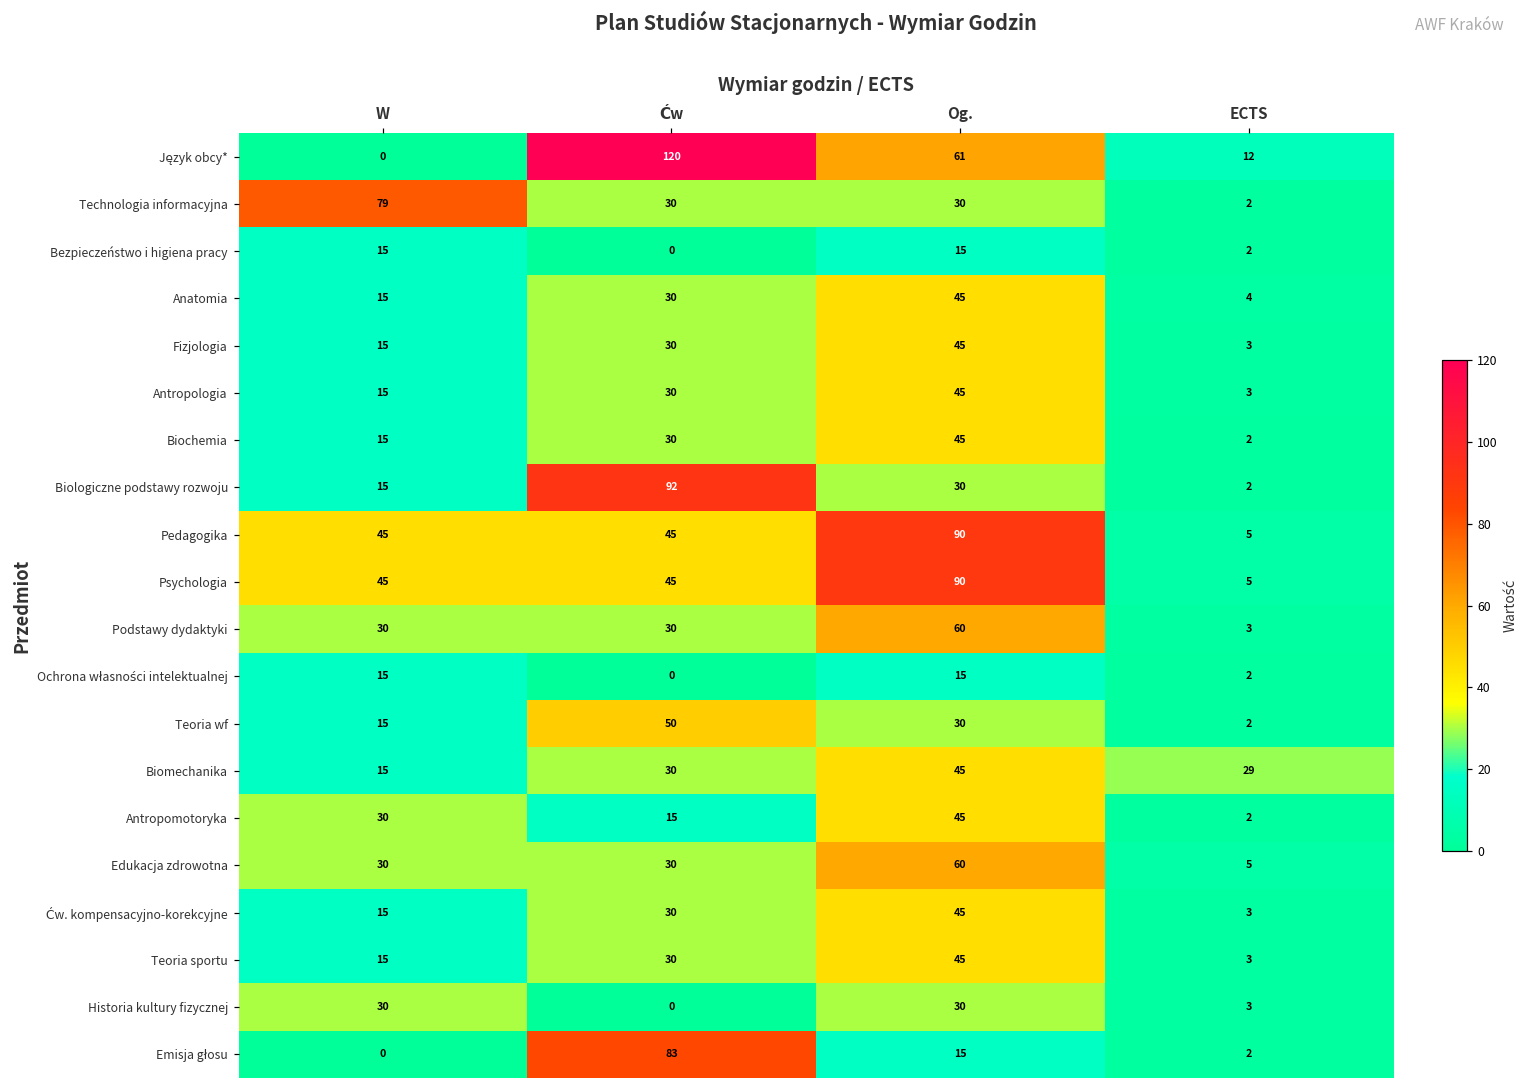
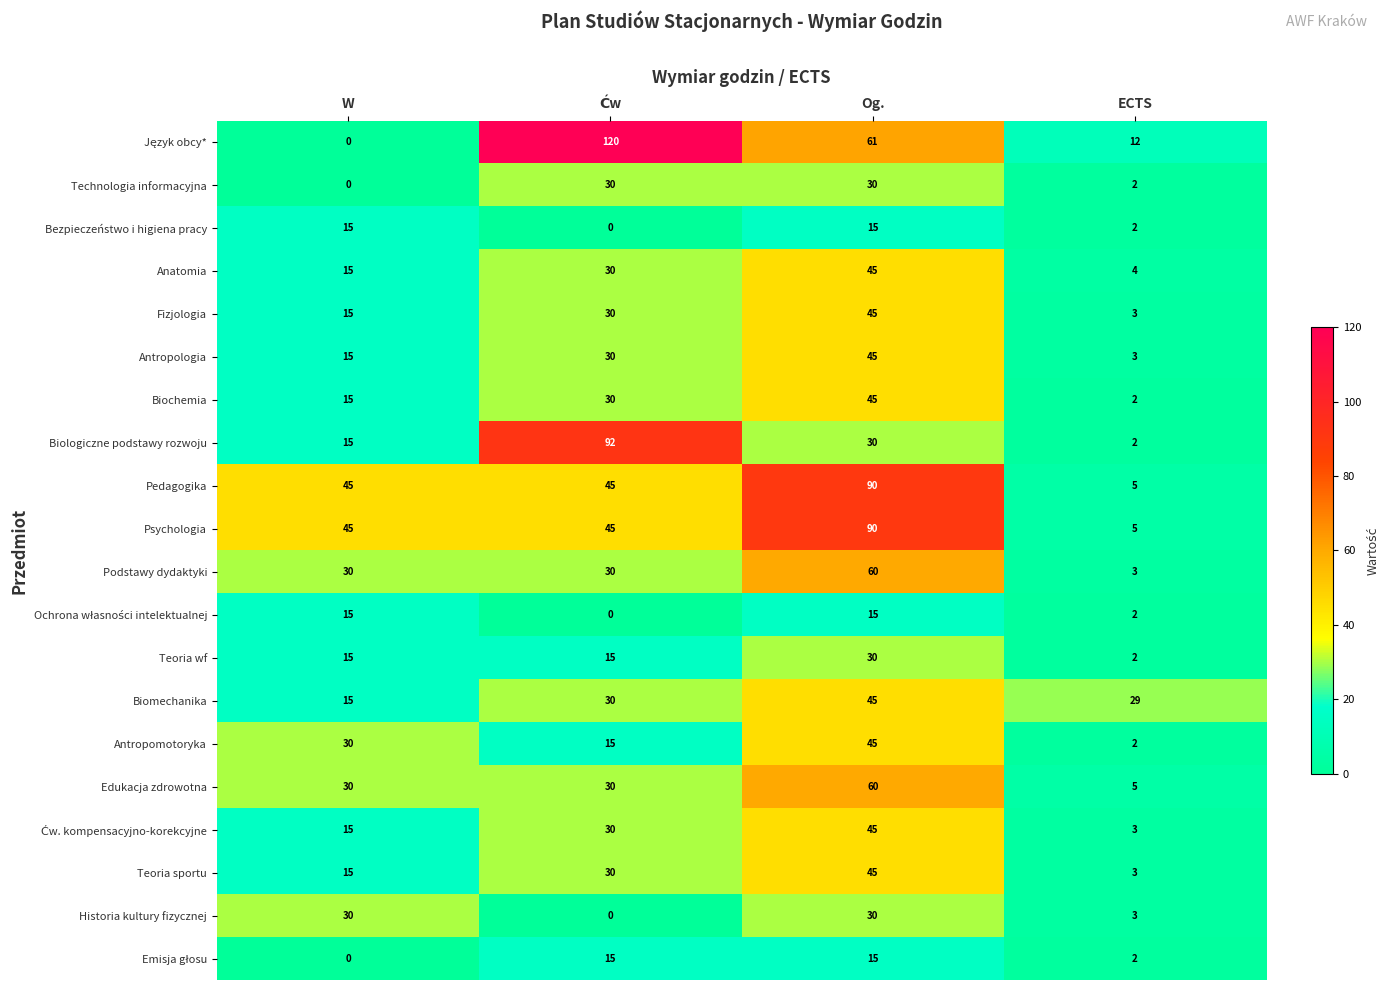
  {
    "Język obcy*": {
      "W": 0,
      "Ćw": 120,
      "Og.": 61,
      "ECTS": 12
    },
    "Technologia informacyjna": {
-     "W": 79,
+     "W": 0,
      "Ćw": 30,
      "Og.": 30,
      "ECTS": 2
    },
    "Bezpieczeństwo i higiena pracy": {
      "W": 15,
      "Ćw": 0,
      "Og.": 15,
      "ECTS": 2
    },
    "Anatomia": {
      "W": 15,
      "Ćw": 30,
      "Og.": 45,
      "ECTS": 4
    },
    "Fizjologia": {
      "W": 15,
      "Ćw": 30,
      "Og.": 45,
      "ECTS": 3
    },
    "Antropologia": {
      "W": 15,
      "Ćw": 30,
      "Og.": 45,
      "ECTS": 3
    },
    "Biochemia": {
      "W": 15,
      "Ćw": 30,
      "Og.": 45,
      "ECTS": 2
    },
    "Biologiczne podstawy rozwoju": {
      "W": 15,
      "Ćw": 92,
      "Og.": 30,
      "ECTS": 2
    },
    "Pedagogika": {
      "W": 45,
      "Ćw": 45,
      "Og.": 90,
      "ECTS": 5
    },
    "Psychologia": {
      "W": 45,
      "Ćw": 45,
      "Og.": 90,
      "ECTS": 5
    },
    "Podstawy dydaktyki": {
      "W": 30,
      "Ćw": 30,
      "Og.": 60,
      "ECTS": 3
    },
    "Ochrona własności intelektualnej": {
      "W": 15,
      "Ćw": 0,
      "Og.": 15,
      "ECTS": 2
    },
    "Teoria wf": {
      "W": 15,
-     "Ćw": 50,
+     "Ćw": 15,
      "Og.": 30,
      "ECTS": 2
    },
    "Biomechanika": {
      "W": 15,
      "Ćw": 30,
      "Og.": 45,
      "ECTS": 29
    },
    "Antropomotoryka": {
      "W": 30,
      "Ćw": 15,
      "Og.": 45,
      "ECTS": 2
    },
    "Edukacja zdrowotna": {
      "W": 30,
      "Ćw": 30,
      "Og.": 60,
      "ECTS": 5
    },
    "Ćw. kompensacyjno-korekcyjne": {
      "W": 15,
      "Ćw": 30,
      "Og.": 45,
      "ECTS": 3
    },
    "Teoria sportu": {
      "W": 15,
      "Ćw": 30,
      "Og.": 45,
      "ECTS": 3
    },
    "Historia kultury fizycznej": {
      "W": 30,
      "Ćw": 0,
      "Og.": 30,
      "ECTS": 3
    },
    "Emisja głosu": {
      "W": 0,
-     "Ćw": 83,
+     "Ćw": 15,
      "Og.": 15,
      "ECTS": 2
    }
  }
